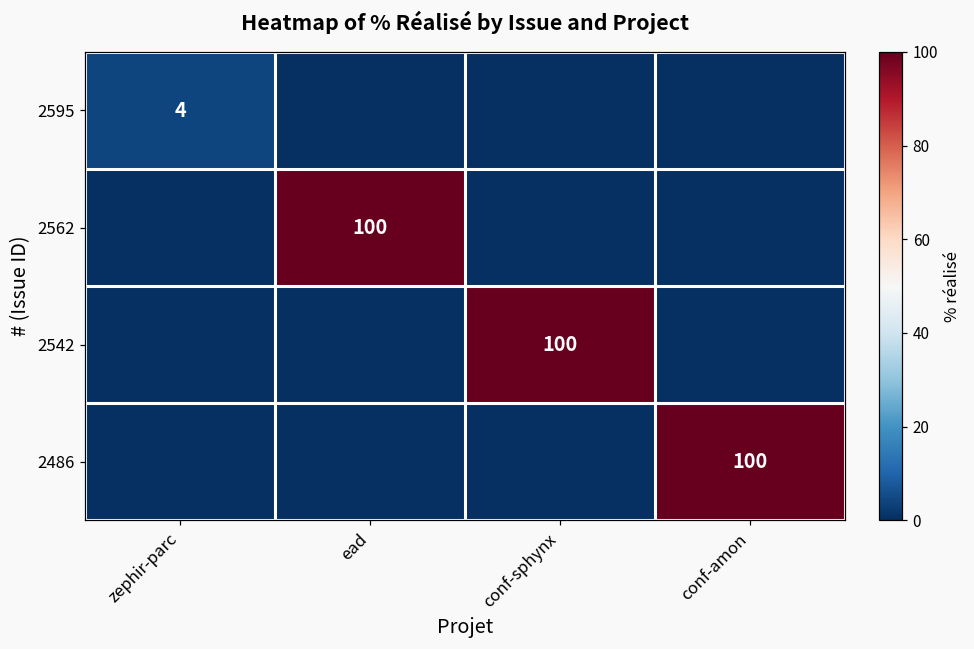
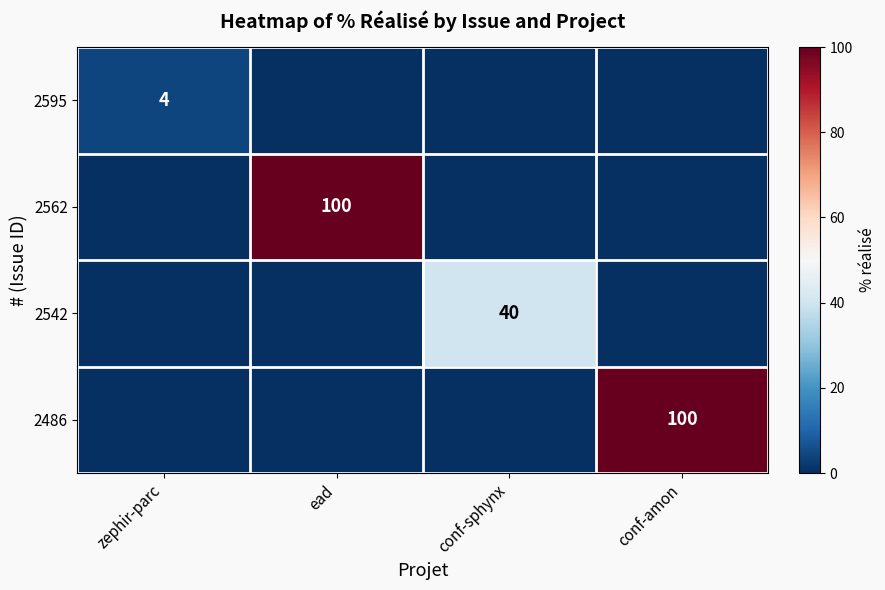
  {
    "2595": {
      "zephir-parc": 4
    },
    "2562": {
      "ead": 100
    },
    "2542": {
-     "conf-sphynx": 100
+     "conf-sphynx": 40
    },
    "2486": {
      "conf-amon": 100
    }
  }
